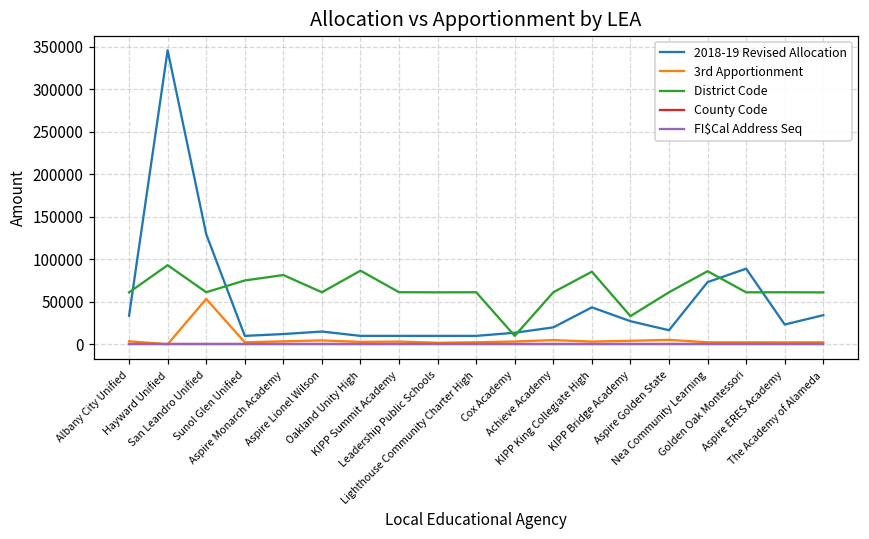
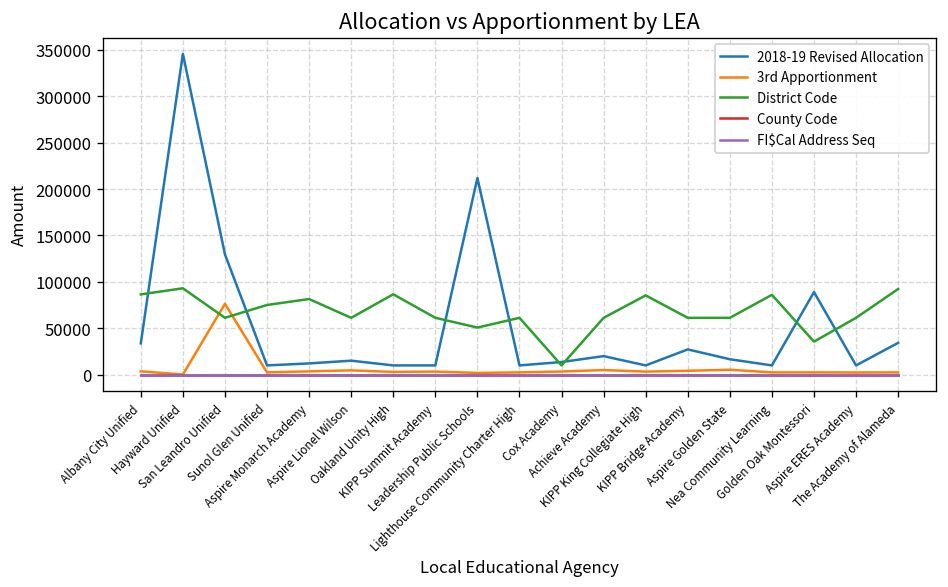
  {
    "2018-19 Revised Allocation": {
      "Albany City Unified": 30000,
      "Hayward Unified": 350000,
      "San Leandro Unified": 130000,
      "Sunol Glen Unified": 10000,
      "Aspire Monarch Academy": 10000,
      "Aspire Lionel Wilson": 20000,
      "Oakland Unity High": 10000,
      "KIPP Summit Academy": 10000,
-     "Leadership Public Schools": 10000,
+     "Leadership Public Schools": 210000,
      "Lighthouse Community Charter High": 10000,
      "Cox Academy": 10000,
      "Achieve Academy": 20000,
-     "KIPP King Collegiate High": 40000,
+     "KIPP King Collegiate High": 10000,
      "KIPP Bridge Academy": 30000,
      "Aspire Golden State": 20000,
-     "Nea Community Learning": 70000,
+     "Nea Community Learning": 10000,
      "Golden Oak Montessori": 90000,
-     "Aspire ERES Academy": 20000,
+     "Aspire ERES Academy": 10000,
      "The Academy of Alameda": 30000
    },
    "3rd Apportionment": {
      "Albany City Unified": 0,
-     "San Leandro Unified": 50000,
+     "San Leandro Unified": 80000,
      "Aspire Monarch Academy": 0,
      "Aspire Lionel Wilson": 0,
      "KIPP Summit Academy": 0,
      "Cox Academy": 0,
      "Achieve Academy": 10000,
      "KIPP King Collegiate High": 0,
      "KIPP Bridge Academy": 0,
      "Aspire Golden State": 10000
    },
    "District Code": {
-     "Albany City Unified": 60000,
+     "Albany City Unified": 90000,
      "Hayward Unified": 90000,
      "San Leandro Unified": 60000,
      "Sunol Glen Unified": 80000,
      "Aspire Monarch Academy": 80000,
      "Aspire Lionel Wilson": 60000,
      "Oakland Unity High": 90000,
      "KIPP Summit Academy": 60000,
-     "Leadership Public Schools": 60000,
+     "Leadership Public Schools": 50000,
      "Lighthouse Community Charter High": 60000,
      "Cox Academy": 10000,
      "Achieve Academy": 60000,
      "KIPP King Collegiate High": 90000,
-     "KIPP Bridge Academy": 30000,
+     "KIPP Bridge Academy": 60000,
      "Aspire Golden State": 60000,
      "Nea Community Learning": 90000,
-     "Golden Oak Montessori": 60000,
+     "Golden Oak Montessori": 40000,
      "Aspire ERES Academy": 60000,
-     "The Academy of Alameda": 60000
+     "The Academy of Alameda": 90000
    },
    "FI$Cal Address Seq": {
      "Albany City Unified": 0,
      "San Leandro Unified": 0,
      "Aspire Monarch Academy": 0,
      "Aspire Lionel Wilson": 0,
      "KIPP Summit Academy": 0,
      "Cox Academy": 0,
      "Achieve Academy": 0,
      "KIPP King Collegiate High": 0,
      "KIPP Bridge Academy": 0,
      "Aspire Golden State": 0
    }
  }
